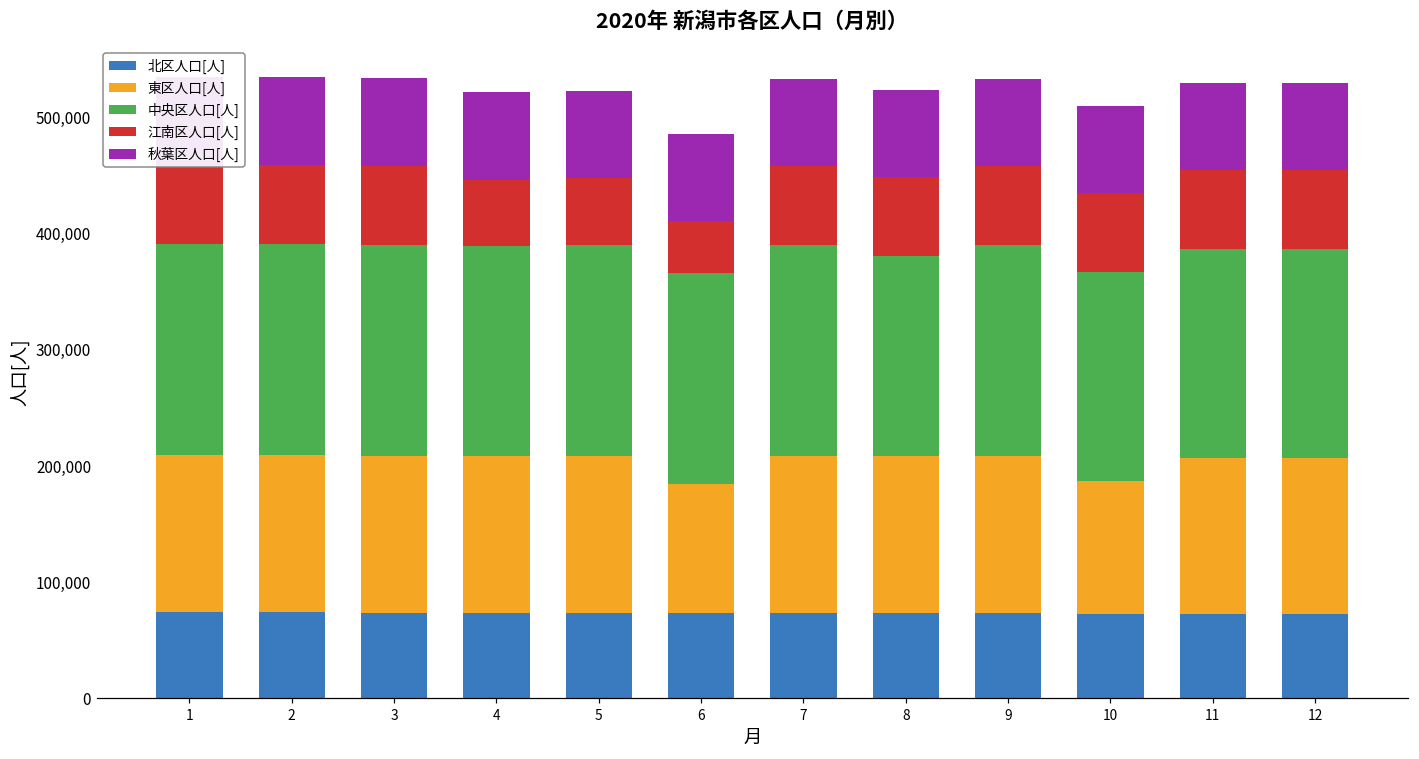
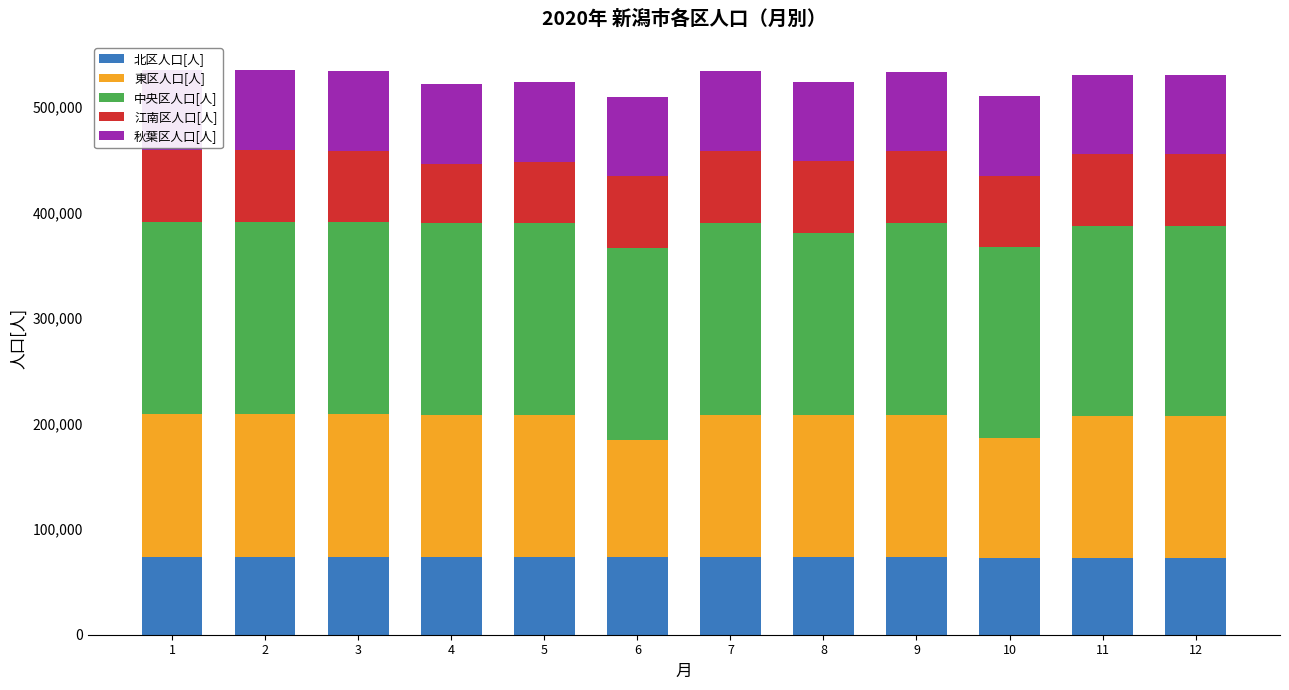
  {
    "北区人口[人]": {
      "1": "74,000",
      "2": "74,000",
      "3": "74,000",
      "4": "74,000",
      "5": "74,000",
      "6": "74,000",
      "7": "74,000",
      "8": "74,000",
      "9": "74,000",
      "10": "73,000",
      "11": "73,000",
      "12": "73,000"
    },
    "東区人口[人]": {
      "1": "135,000",
      "2": "135,000",
      "3": "135,000",
      "4": "135,000",
      "5": "135,000",
      "6": "111,000",
      "7": "135,000",
      "8": "135,000",
      "9": "135,000",
      "10": "114,000",
      "11": "134,000",
      "12": "134,000"
    },
    "中央区人口[人]": {
      "1": "182,000",
      "2": "182,000",
      "3": "182,000",
      "4": "181,000",
      "5": "182,000",
      "6": "182,000",
      "7": "182,000",
      "8": "172,000",
      "9": "182,000",
      "10": "180,000",
      "11": "180,000",
      "12": "180,000"
    },
    "江南区人口[人]": {
      "1": "68,000",
      "2": "68,000",
      "3": "68,000",
      "4": "56,000",
      "5": "58,000",
-     "6": "44,000",
+     "6": "68,000",
      "7": "68,000",
      "8": "68,000",
      "9": "68,000",
      "10": "68,000",
      "11": "68,000",
      "12": "68,000"
    },
    "秋葉区人口[人]": {
      "2": "76,000",
      "3": "76,000",
      "4": "76,000",
      "5": "76,000",
      "6": "76,000",
      "7": "75,000",
      "8": "75,000",
      "9": "75,000",
      "10": "75,000",
      "11": "75,000",
      "12": "75,000"
    }
  }
